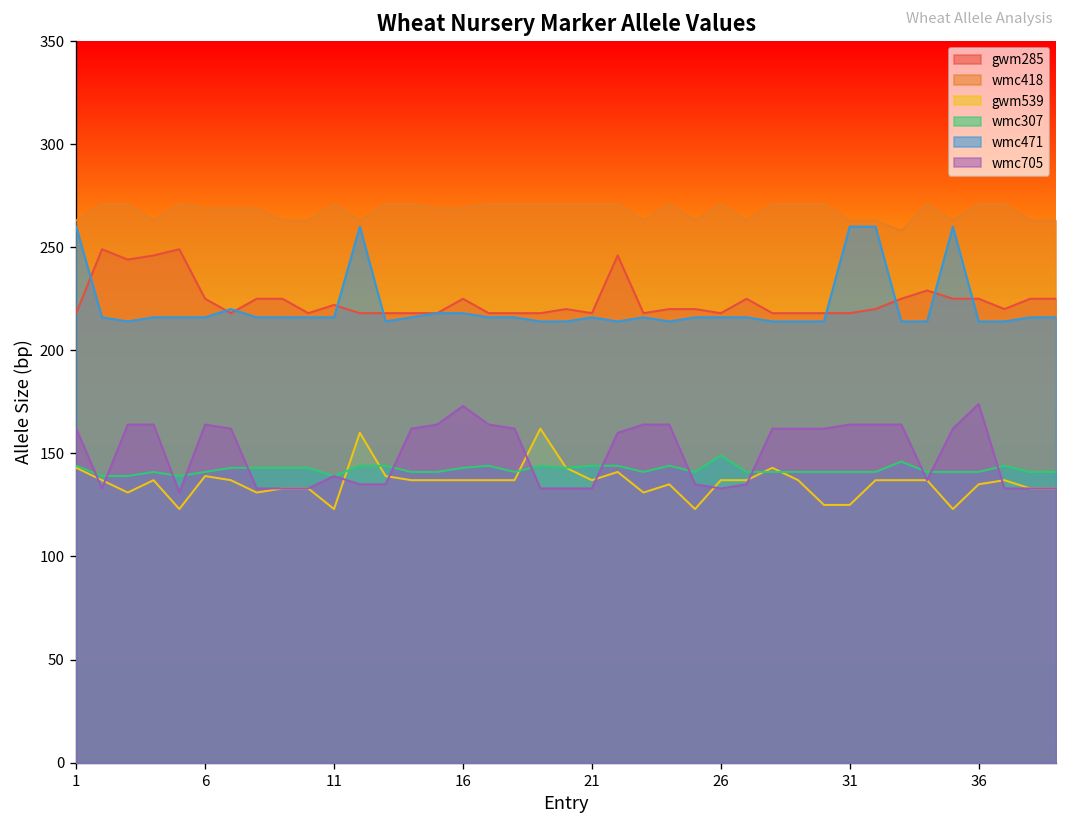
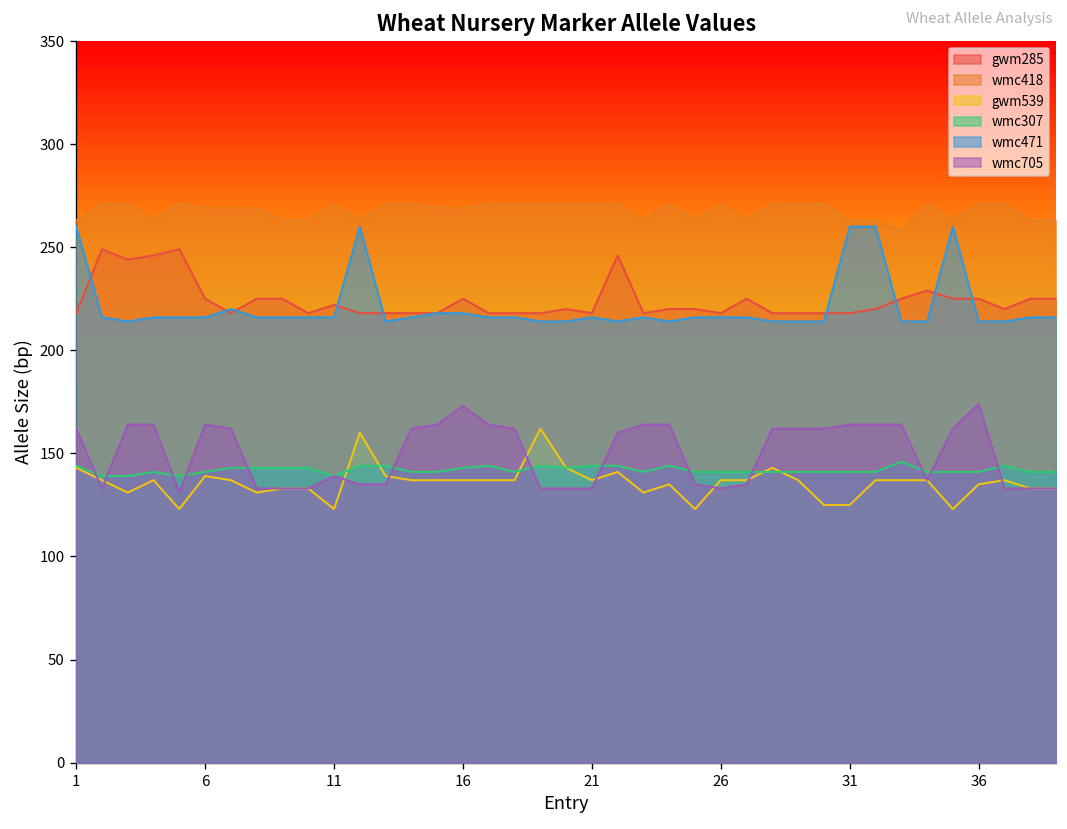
  {
    "gwm539": {
      "6": 139,
      "11": 123,
      "16": 137,
      "21": 137,
      "26": 137,
      "31": 125,
      "36": 135
    },
    "wmc307": {
      "6": 141,
      "16": 143,
      "21": 144,
-     "26": 149,
+     "26": 141,
      "31": 141,
      "36": 141
    },
    "wmc471": {
      "1": 260,
      "6": 216,
      "11": 216,
      "16": 218,
      "21": 216,
      "26": 216,
      "31": 260,
      "36": 214
    },
    "wmc705": {
      "1": 162,
      "6": 164,
      "16": 173,
      "21": 133,
      "26": 133,
      "31": 164,
      "36": 174
    }
  }
